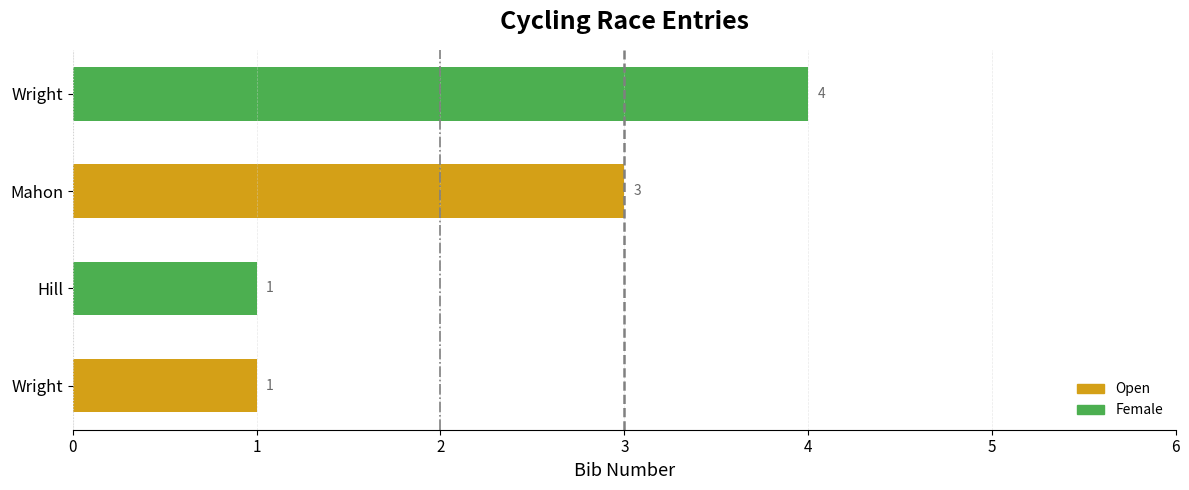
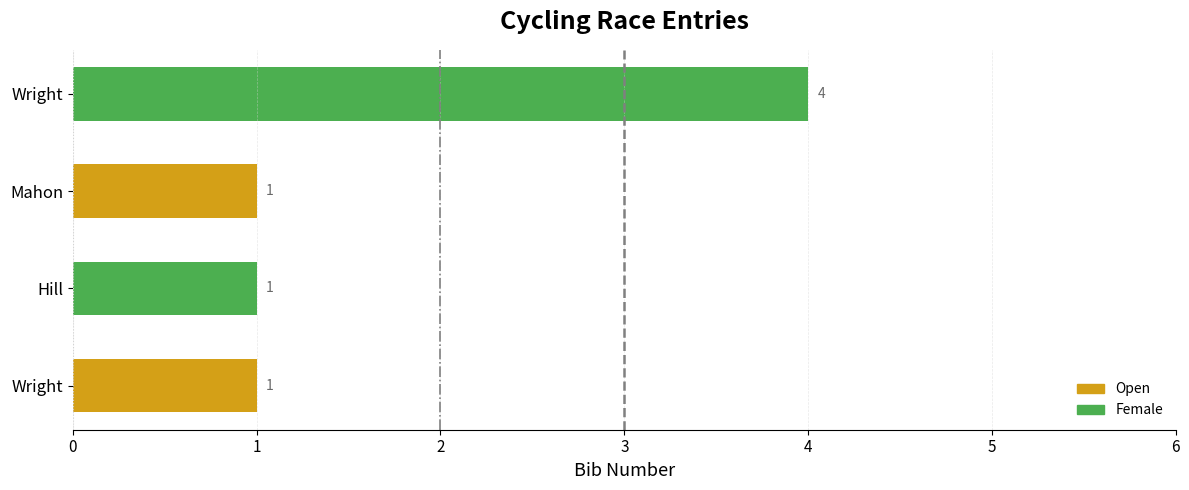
  {
-   "Mahon": 3,
+   "Mahon": 1,
    "Hill": 1
  }
